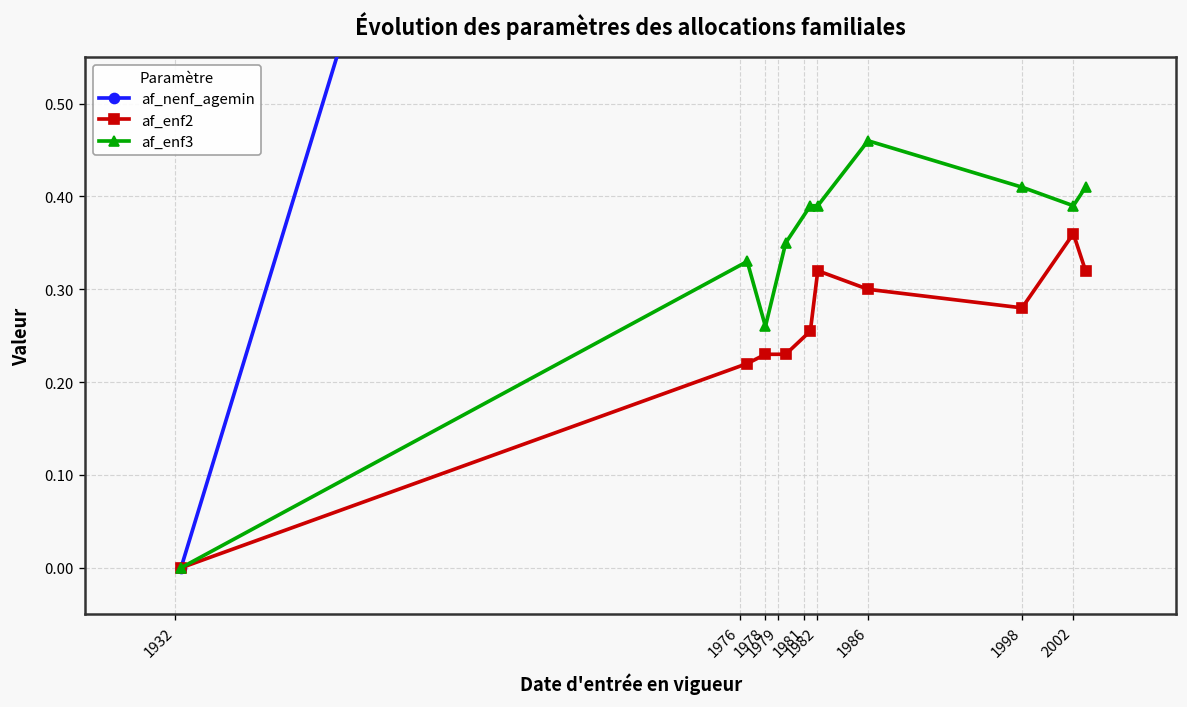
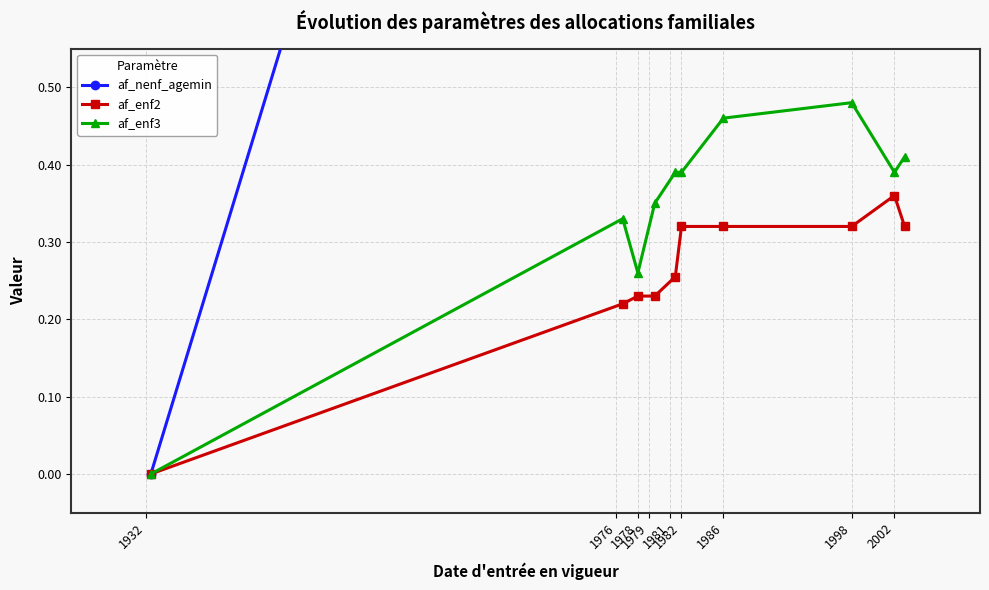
  {
    "af_enf2": {
      "1978": 0.23,
-     "1986": 0.30,
-     "1998": 0.28,
+     "1986": 0.32,
+     "1998": 0.32,
      "2002": 0.36
    },
    "af_enf3": {
      "1978": 0.26,
      "1986": 0.46,
-     "1998": 0.41,
+     "1998": 0.48,
      "2002": 0.39
    }
  }
